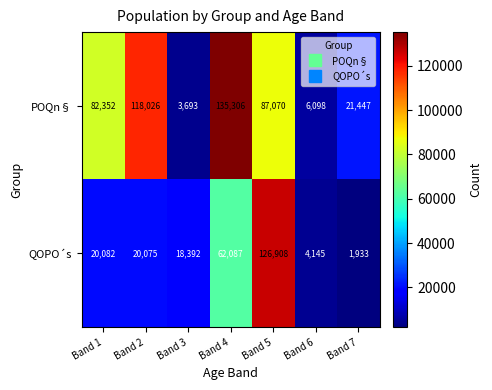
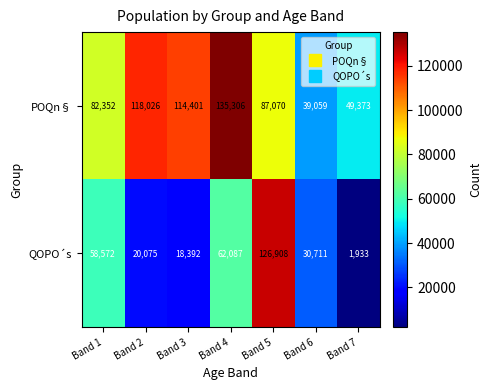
  {
    "POQn§": {
      "Band 1": "82,352",
      "Band 2": "118,026",
-     "Band 3": "3,693",
+     "Band 3": "114,401",
      "Band 4": "135,306",
      "Band 5": "87,070",
-     "Band 6": "6,098",
-     "Band 7": "21,447"
+     "Band 6": "39,059",
+     "Band 7": "49,373"
    },
    "QOPO´s": {
-     "Band 1": "20,082",
+     "Band 1": "58,572",
      "Band 2": "20,075",
      "Band 3": "18,392",
      "Band 4": "62,087",
      "Band 5": "126,908",
-     "Band 6": "4,145",
+     "Band 6": "30,711",
      "Band 7": "1,933"
    }
  }
